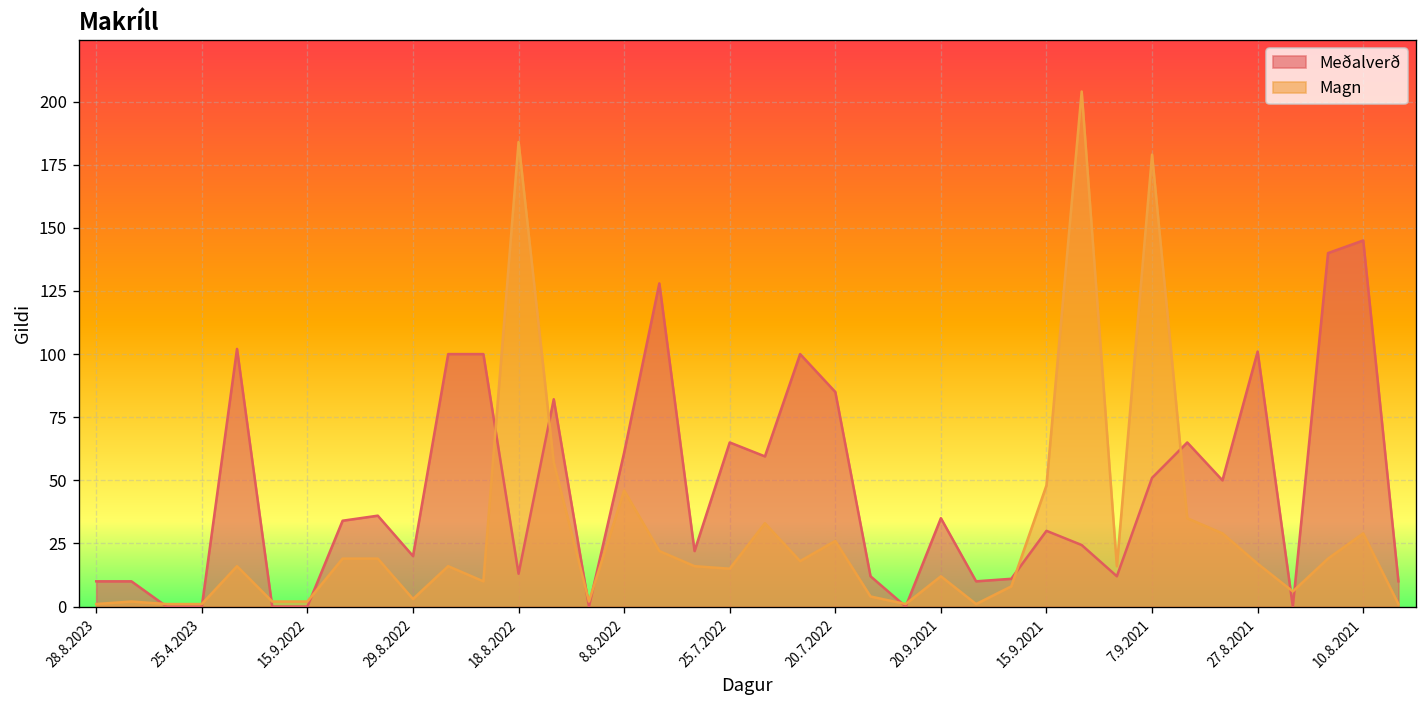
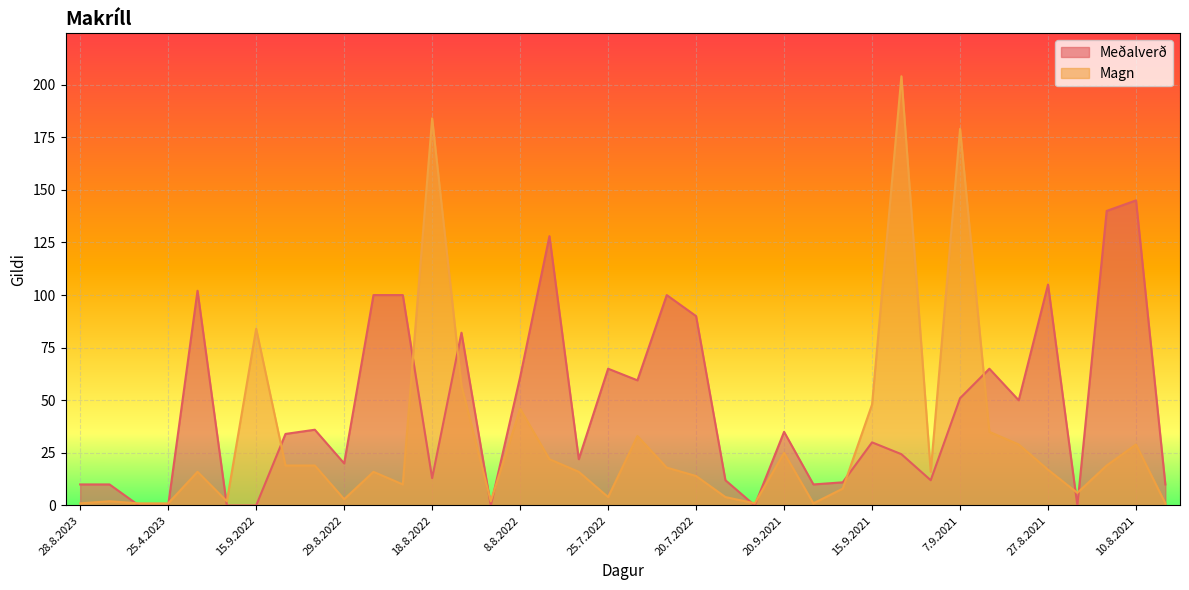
  {
    "Meðalverð": {
      "28.8.2023": 10,
      "15.9.2022": 0,
      "29.8.2022": 20,
      "18.8.2022": 13,
      "8.8.2022": 61,
      "25.7.2022": 65,
-     "20.7.2022": 85,
+     "20.7.2022": 90,
      "20.9.2021": 35,
      "15.9.2021": 30,
      "7.9.2021": 51,
-     "27.8.2021": 101,
+     "27.8.2021": 105,
      "10.8.2021": 145
    },
    "Magn": {
      "28.8.2023": 1,
-     "15.9.2022": 2,
+     "15.9.2022": 84,
      "29.8.2022": 3,
      "18.8.2022": 184,
      "8.8.2022": 46,
-     "25.7.2022": 15,
-     "20.7.2022": 26,
-     "20.9.2021": 12,
+     "25.7.2022": 4,
+     "20.7.2022": 14,
+     "20.9.2021": 25,
      "15.9.2021": 48,
      "7.9.2021": 179,
      "27.8.2021": 17,
      "10.8.2021": 29
    }
  }
